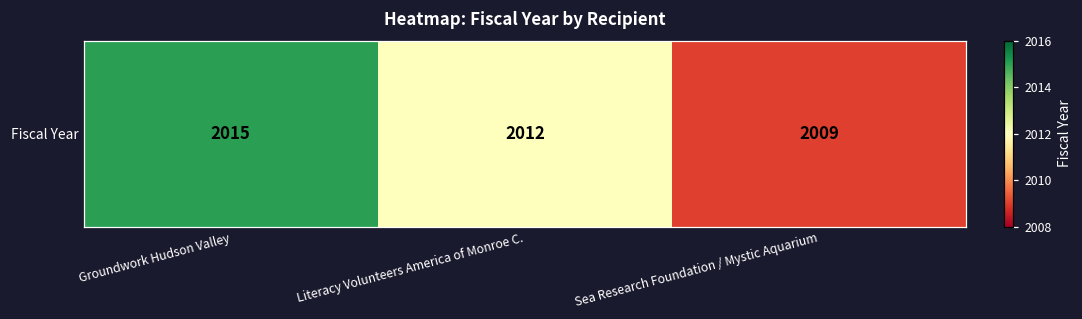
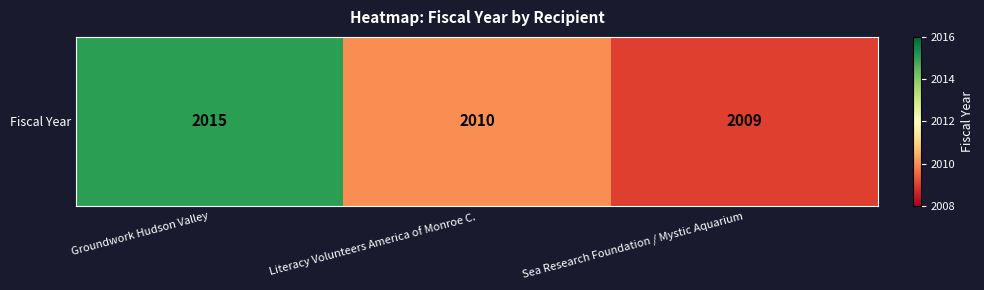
  {
    "Fiscal Year": {
      "Groundwork Hudson Valley": 2015,
-     "Literacy Volunteers America of Monroe C.": 2012,
+     "Literacy Volunteers America of Monroe C.": 2010,
      "Sea Research Foundation / Mystic Aquarium": 2009
    }
  }
